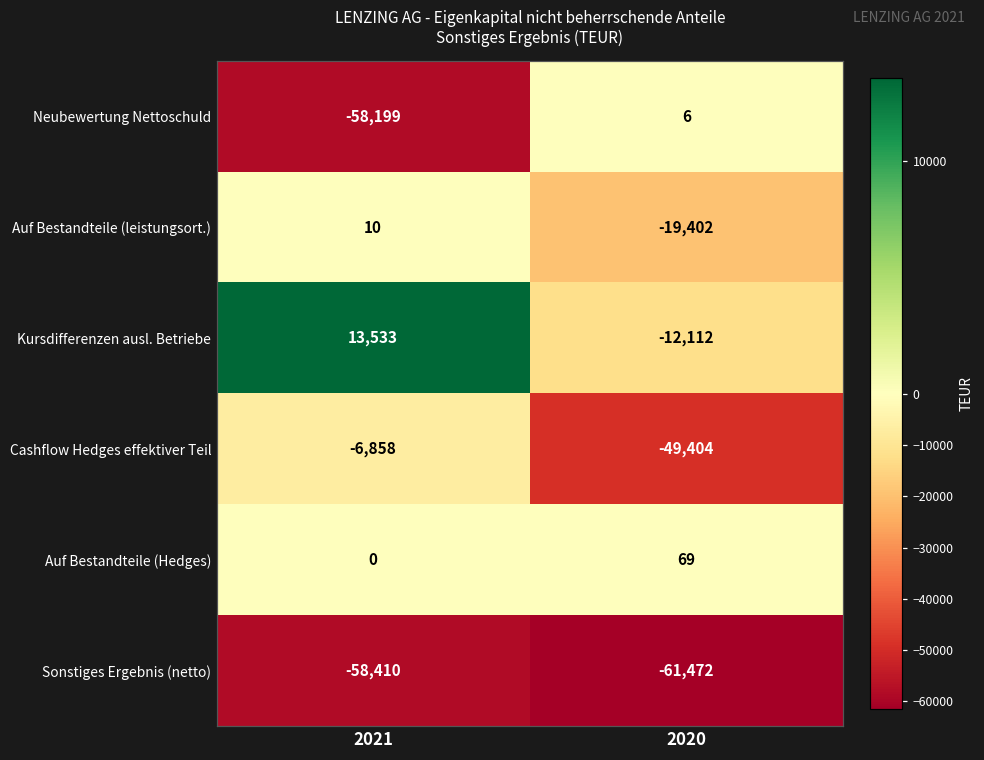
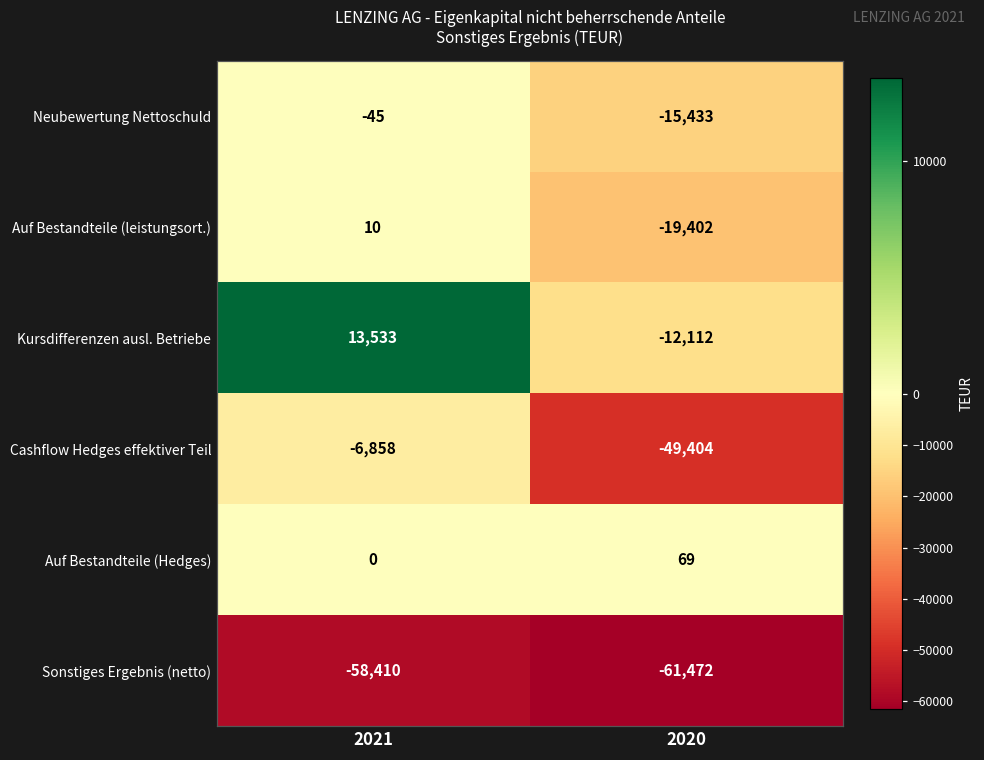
  {
    "Neubewertung Nettoschuld": {
-     "2021": "-58,199",
-     "2020": "6"
+     "2021": "-45",
+     "2020": "-15,433"
    },
    "Auf Bestandteile (leistungsort.)": {
      "2021": "10",
      "2020": "-19,402"
    },
    "Kursdifferenzen ausl. Betriebe": {
      "2021": "13,533",
      "2020": "-12,112"
    },
    "Cashflow Hedges effektiver Teil": {
      "2021": "-6,858",
      "2020": "-49,404"
    },
    "Auf Bestandteile (Hedges)": {
      "2021": "0",
      "2020": "69"
    },
    "Sonstiges Ergebnis (netto)": {
      "2021": "-58,410",
      "2020": "-61,472"
    }
  }
